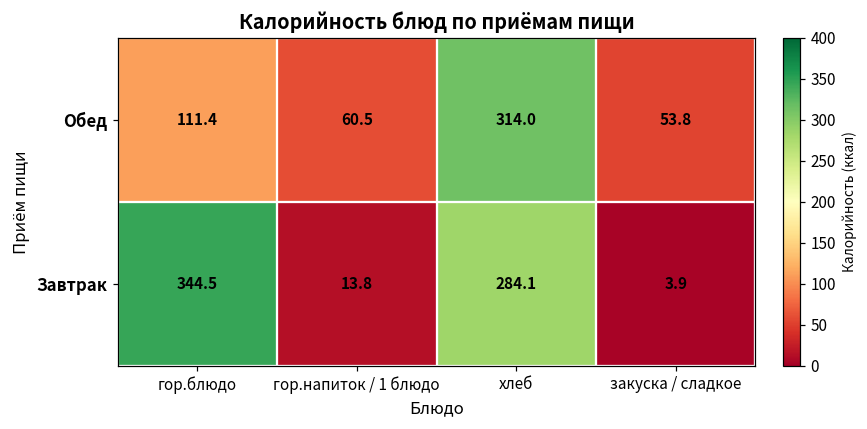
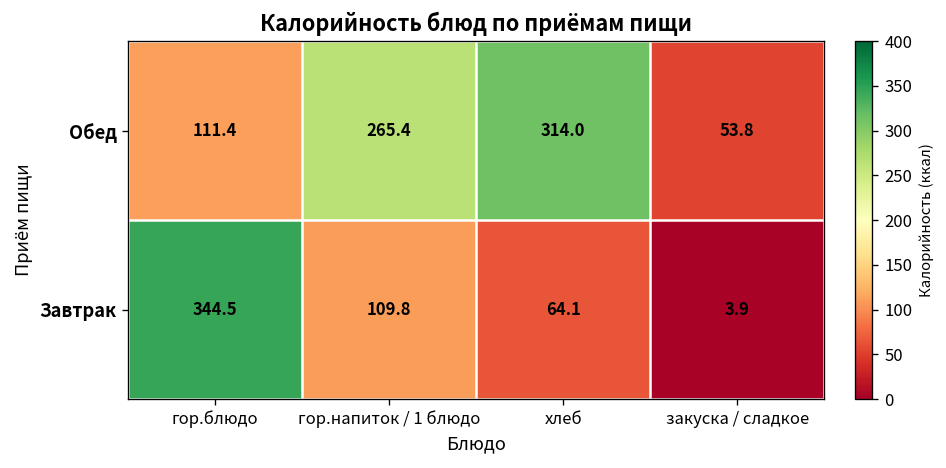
  {
    "Обед": {
      "гор.блюдо": 111.4,
-     "гор.напиток / 1 блюдо": 60.5,
+     "гор.напиток / 1 блюдо": 265.4,
      "хлеб": 314.0,
      "закуска / сладкое": 53.8
    },
    "Завтрак": {
      "гор.блюдо": 344.5,
-     "гор.напиток / 1 блюдо": 13.8,
-     "хлеб": 284.1,
+     "гор.напиток / 1 блюдо": 109.8,
+     "хлеб": 64.1,
      "закуска / сладкое": 3.9
    }
  }
